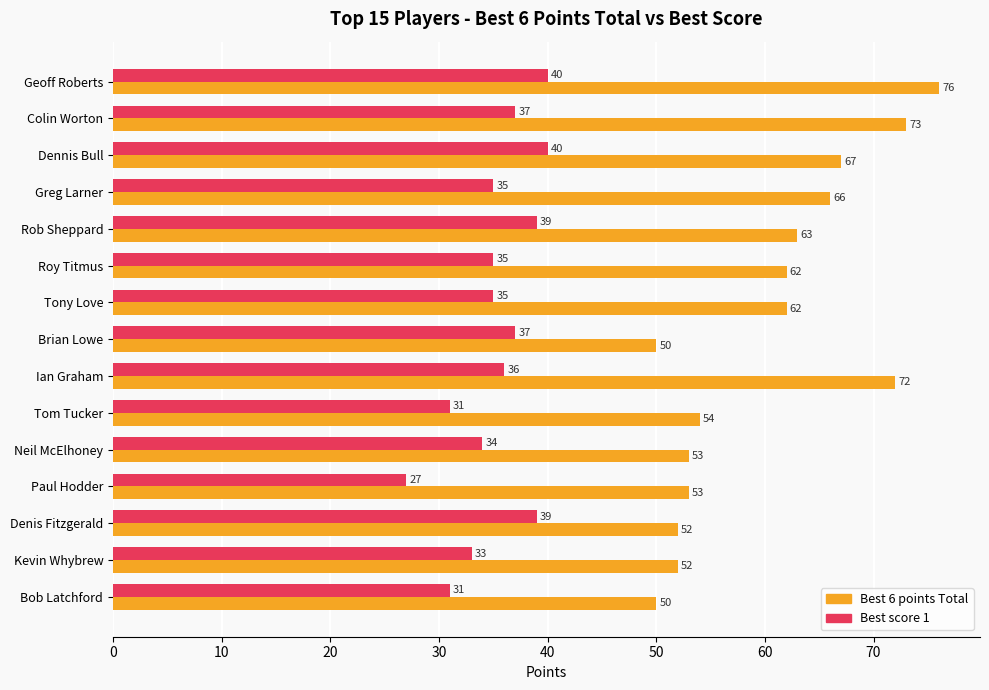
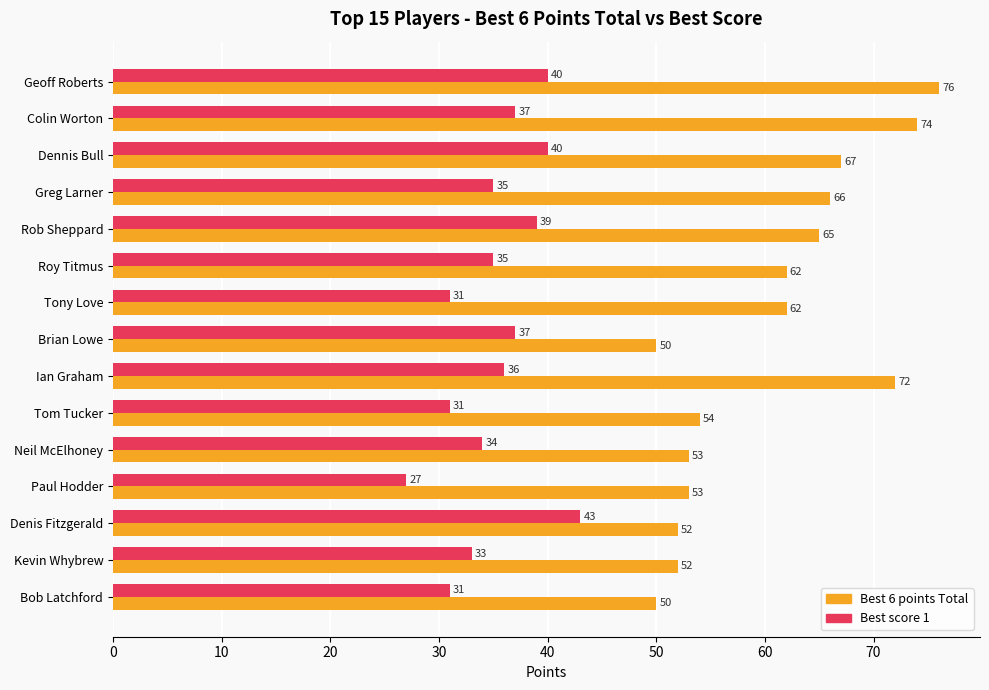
  {
    "Best 6 points Total": {
      "Geoff Roberts": 76,
-     "Colin Worton": 73,
+     "Colin Worton": 74,
      "Dennis Bull": 67,
      "Greg Larner": 66,
-     "Rob Sheppard": 63,
+     "Rob Sheppard": 65,
      "Roy Titmus": 62,
      "Tony Love": 62,
      "Brian Lowe": 50,
      "Ian Graham": 72,
      "Tom Tucker": 54,
      "Neil McElhoney": 53,
      "Paul Hodder": 53,
      "Denis Fitzgerald": 52,
      "Kevin Whybrew": 52,
      "Bob Latchford": 50
    },
    "Best score 1": {
      "Geoff Roberts": 40,
      "Colin Worton": 37,
      "Dennis Bull": 40,
      "Greg Larner": 35,
      "Rob Sheppard": 39,
      "Roy Titmus": 35,
-     "Tony Love": 35,
+     "Tony Love": 31,
      "Brian Lowe": 37,
      "Ian Graham": 36,
      "Tom Tucker": 31,
      "Neil McElhoney": 34,
      "Paul Hodder": 27,
-     "Denis Fitzgerald": 39,
+     "Denis Fitzgerald": 43,
      "Kevin Whybrew": 33,
      "Bob Latchford": 31
    }
  }
